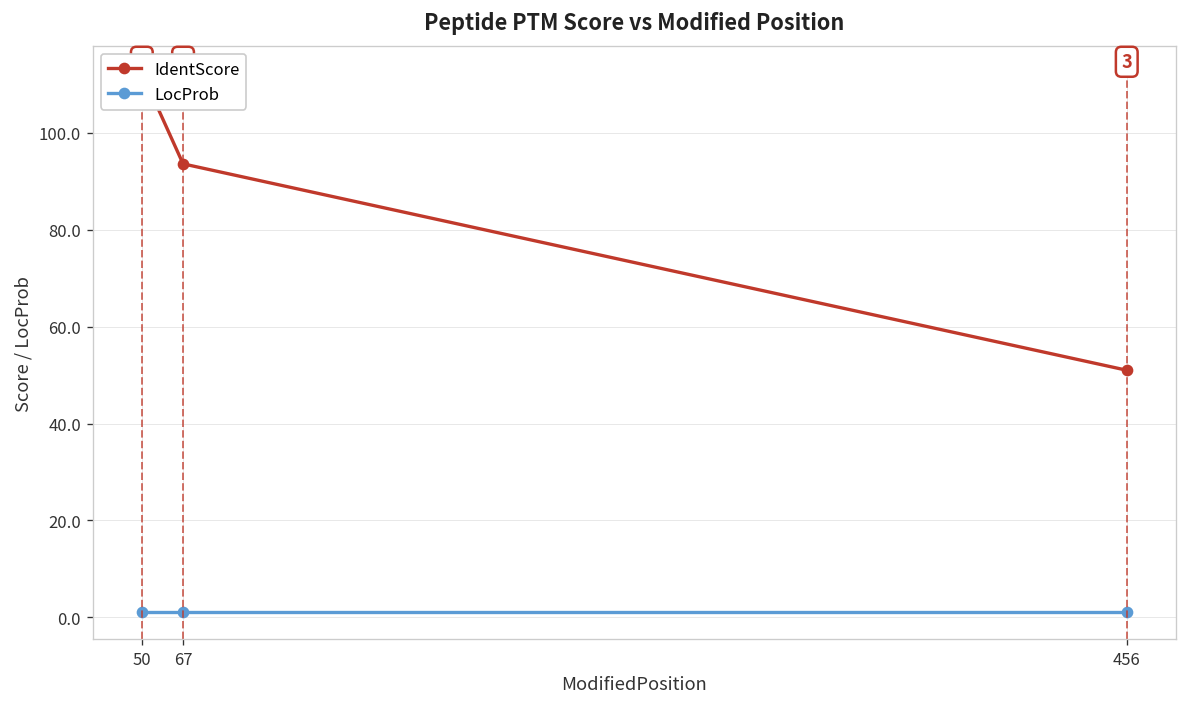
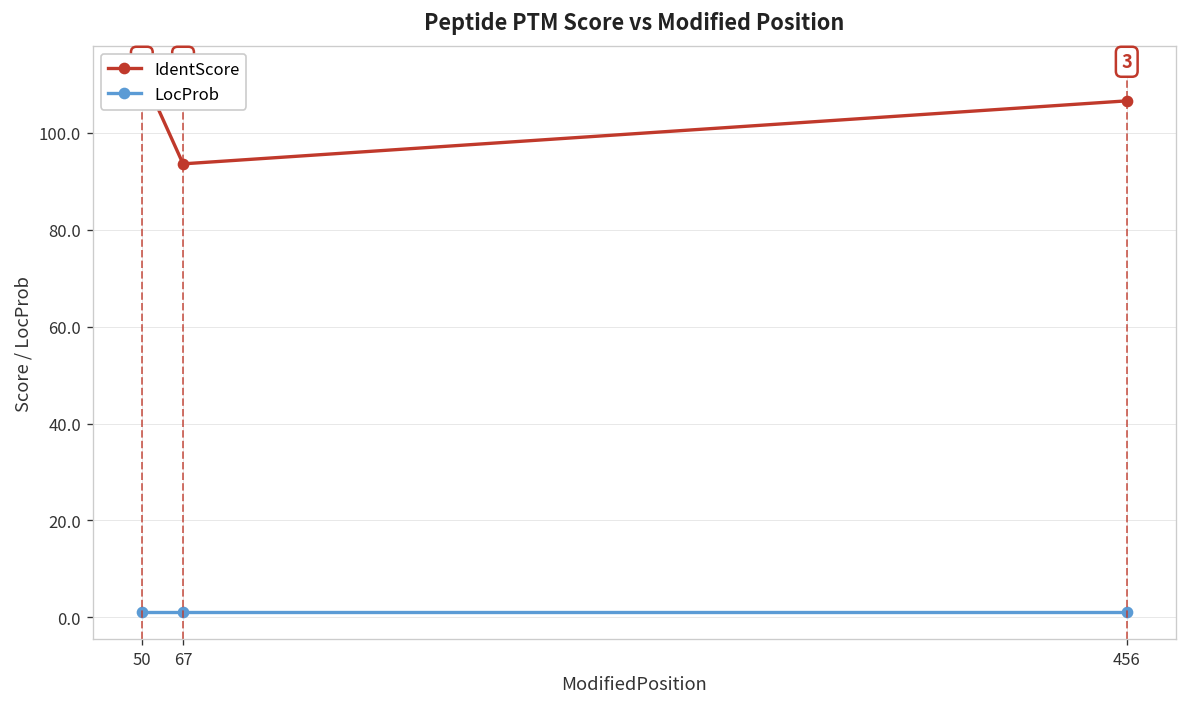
  {
    "IdentScore": {
      "67": 94,
-     "456": 51
+     "456": 107
    },
    "LocProb": {
      "50": 1,
      "67": 1,
      "456": 1
    }
  }
